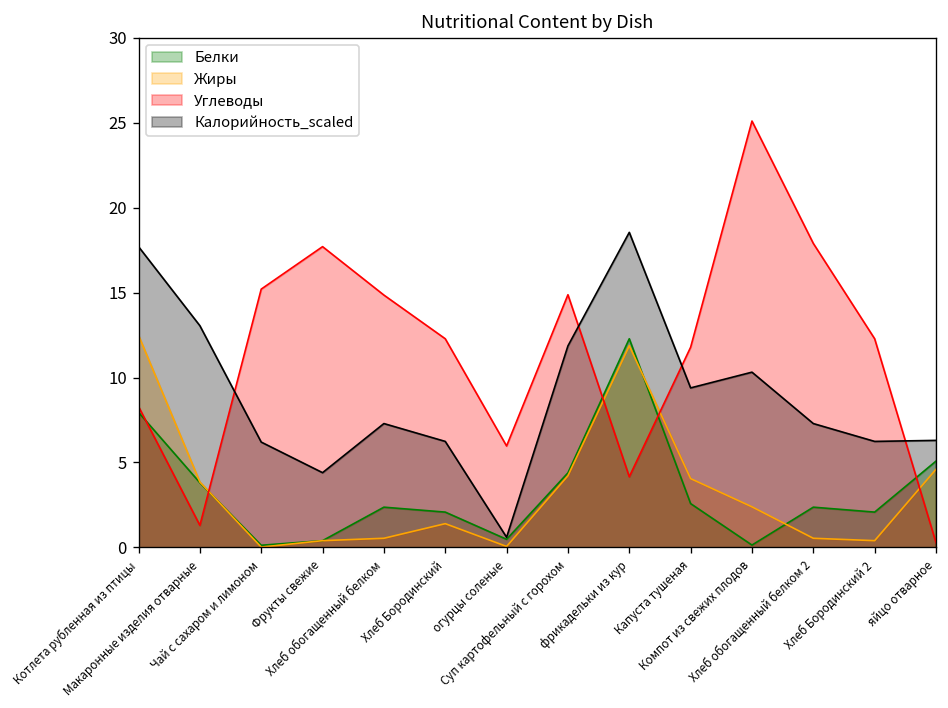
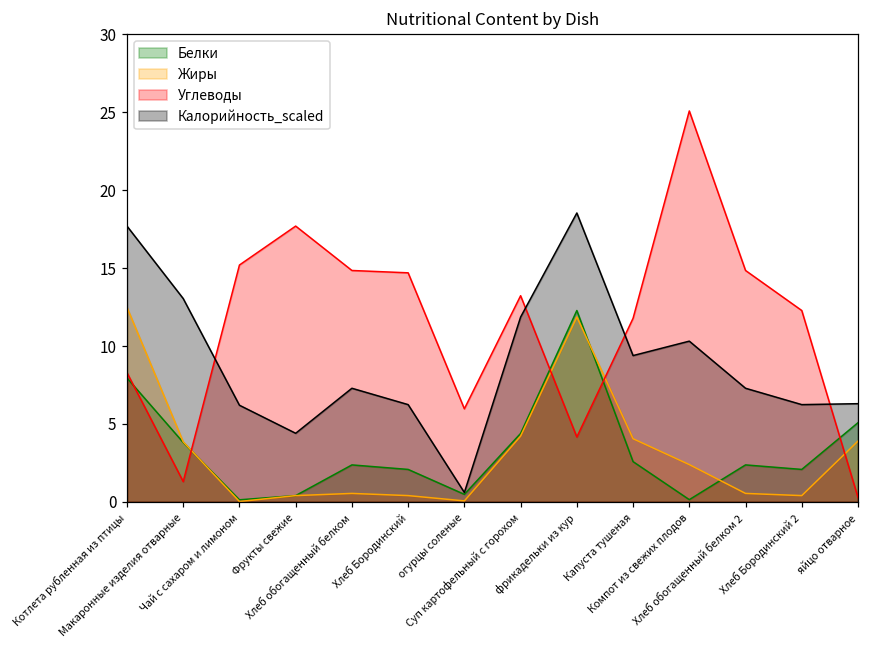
  {
    "Жиры": {
      "Котлета рубленная из птицы": 12.5,
      "Хлеб обогащенный белком": 0.5,
-     "Хлеб Бородинский": 1.4,
+     "Хлеб Бородинский": 0.4,
      "огурцы соленые": 0.1,
      "фрикадельки из кур": 11.9,
      "Капуста тушеная": 4.1,
      "Компот из свежих плодов": 2.4,
      "Хлеб обогащенный белком 2": 0.5,
      "Хлеб Бородинский 2": 0.4,
-     "яйцо отварное": 4.6
+     "яйцо отварное": 3.9
    },
    "Углеводы": {
      "Котлета рубленная из птицы": 8.3,
      "Макаронные изделия отварные": 1.3,
      "Чай с сахаром и лимоном": 15.2,
      "Фрукты свежие": 17.7,
      "Хлеб обогащенный белком": 14.9,
-     "Хлеб Бородинский": 12.3,
+     "Хлеб Бородинский": 14.7,
      "огурцы соленые": 6.0,
-     "Суп картофельный с горохом": 14.9,
+     "Суп картофельный с горохом": 13.2,
      "фрикадельки из кур": 4.2,
      "Капуста тушеная": 11.8,
      "Компот из свежих плодов": 25.1,
-     "Хлеб обогащенный белком 2": 17.9,
+     "Хлеб обогащенный белком 2": 14.9,
      "Хлеб Бородинский 2": 12.3,
      "яйцо отварное": 0.3
    }
  }
